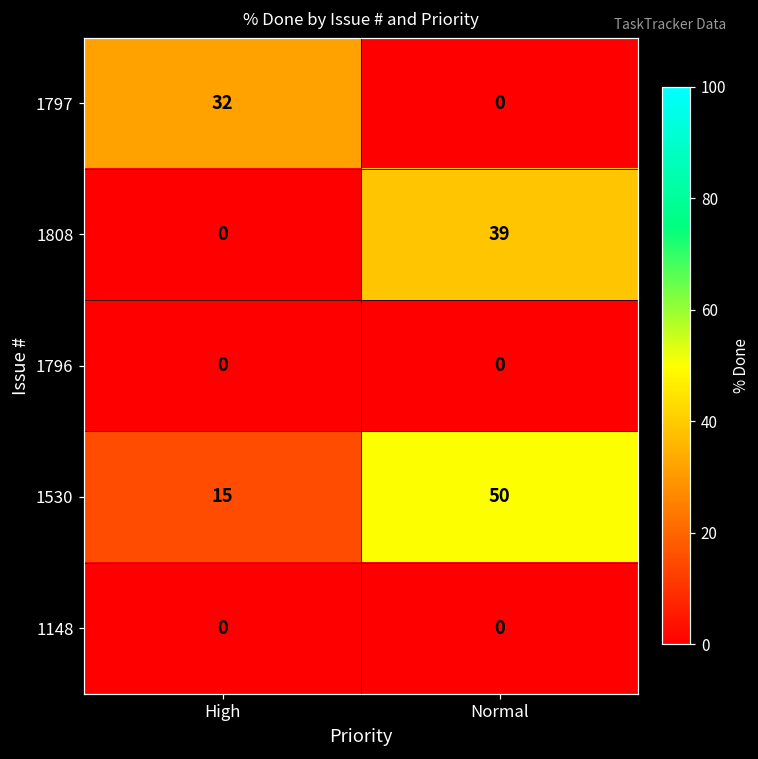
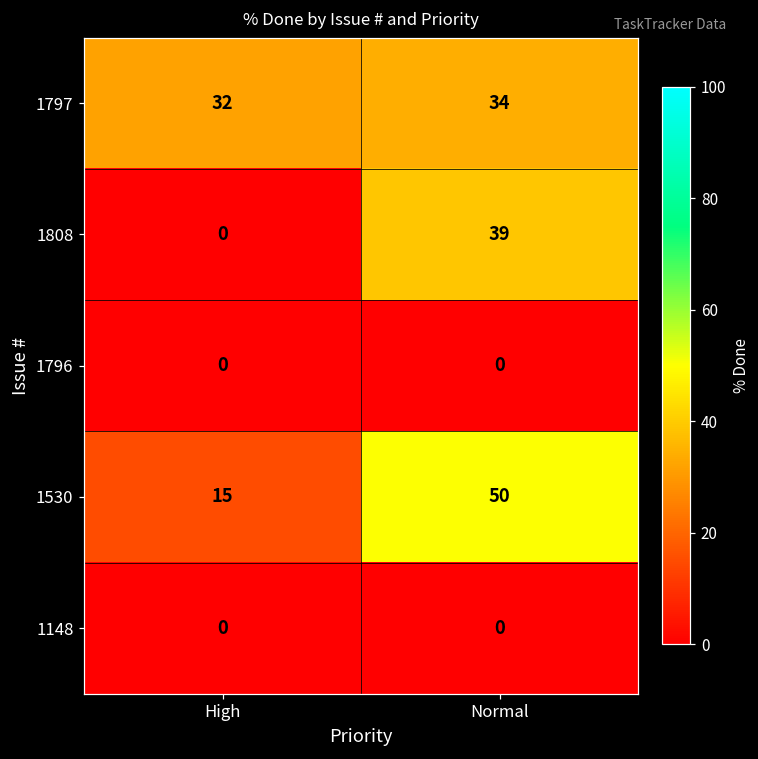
  {
    "1797": {
      "High": 32,
-     "Normal": 0
+     "Normal": 34
    },
    "1808": {
      "High": 0,
      "Normal": 39
    },
    "1796": {
      "High": 0,
      "Normal": 0
    },
    "1530": {
      "High": 15,
      "Normal": 50
    },
    "1148": {
      "High": 0,
      "Normal": 0
    }
  }
